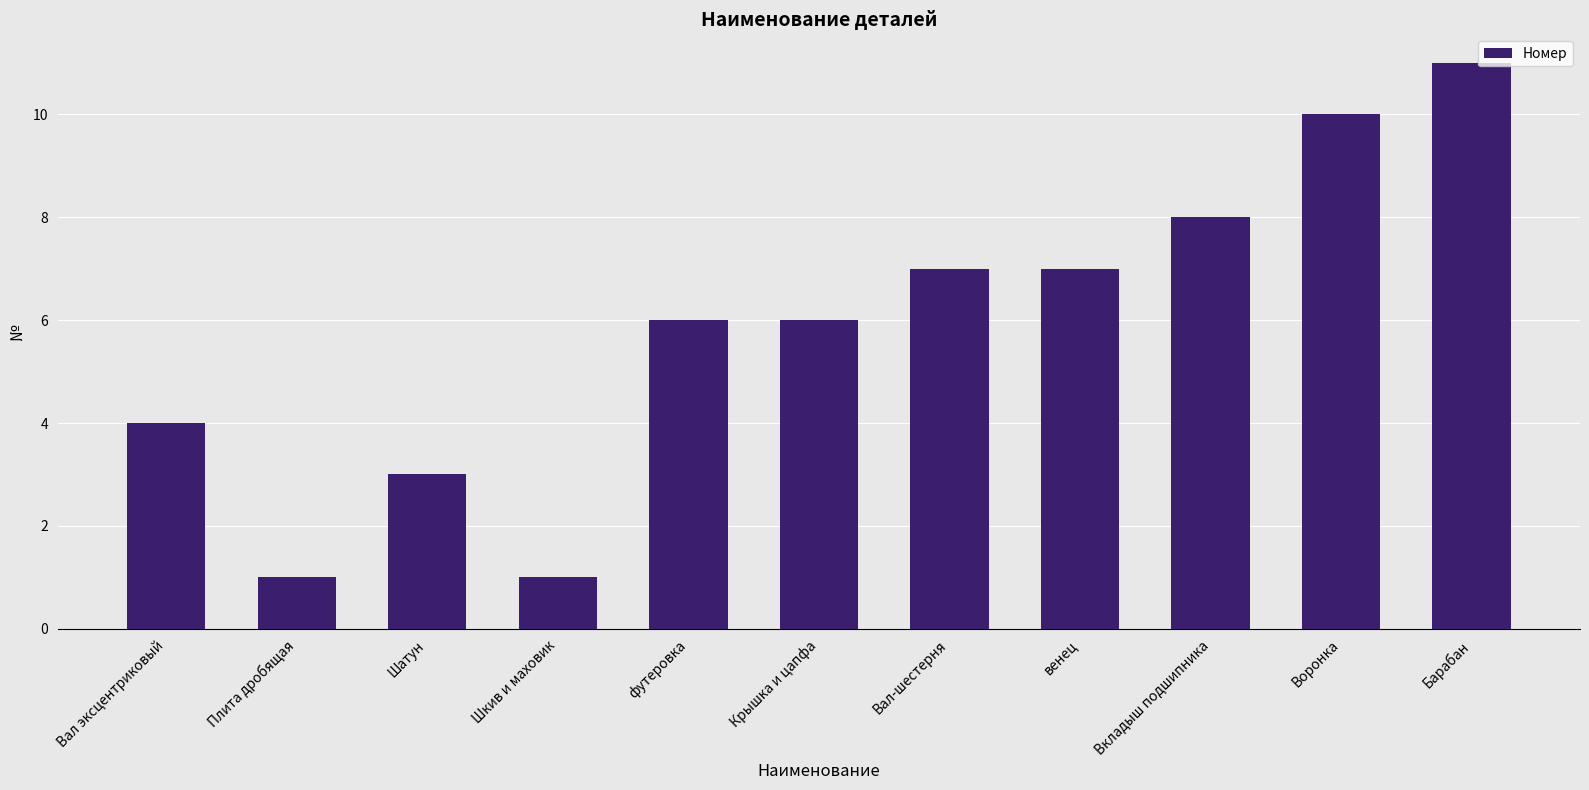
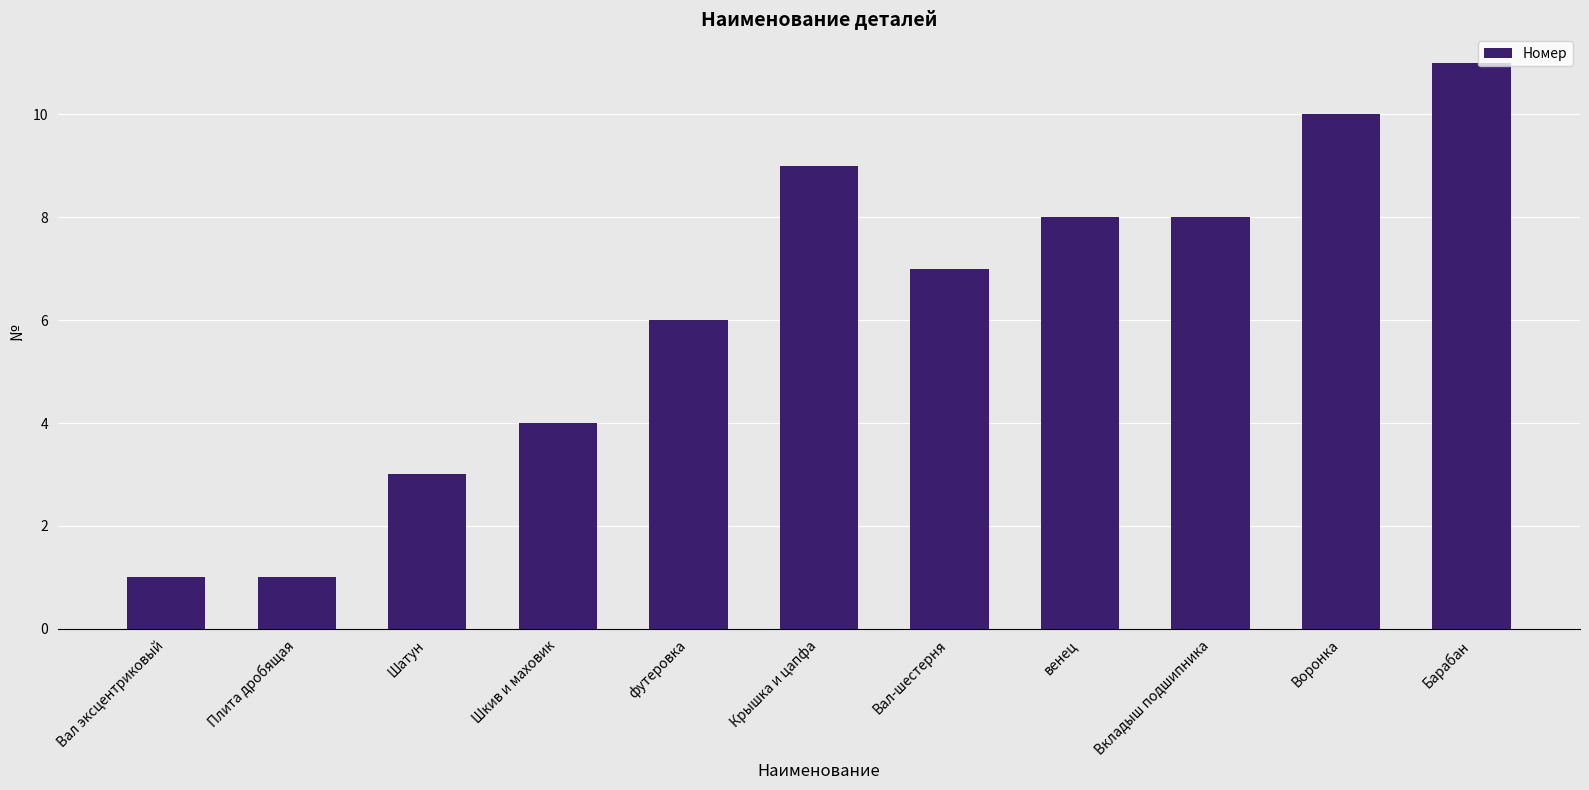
  {
-   "Вал эксцентриковый": 4,
+   "Вал эксцентриковый": 1,
    "Плита дробящая": 1,
    "Шатун": 3,
-   "Шкив и маховик": 1,
+   "Шкив и маховик": 4,
    "футеровка": 6,
-   "Крышка и цапфа": 6,
+   "Крышка и цапфа": 9,
    "Вал-шестерня": 7,
-   "венец": 7,
+   "венец": 8,
    "Вкладыш подшипника": 8,
    "Воронка": 10,
    "Барабан": 11
  }
